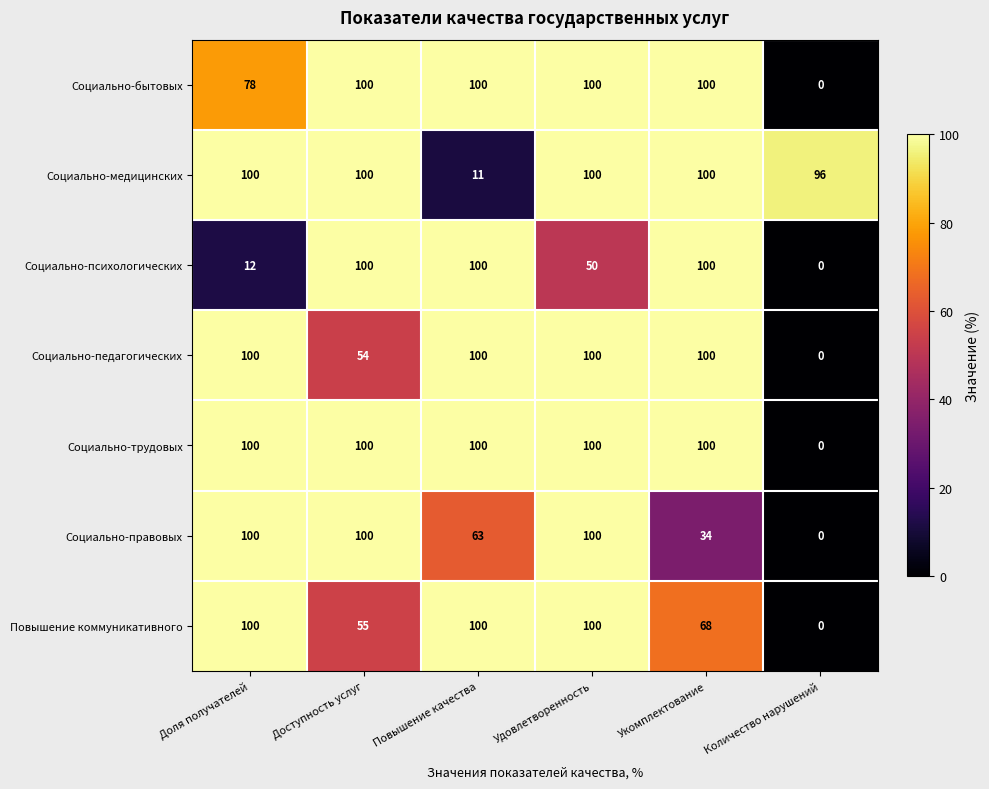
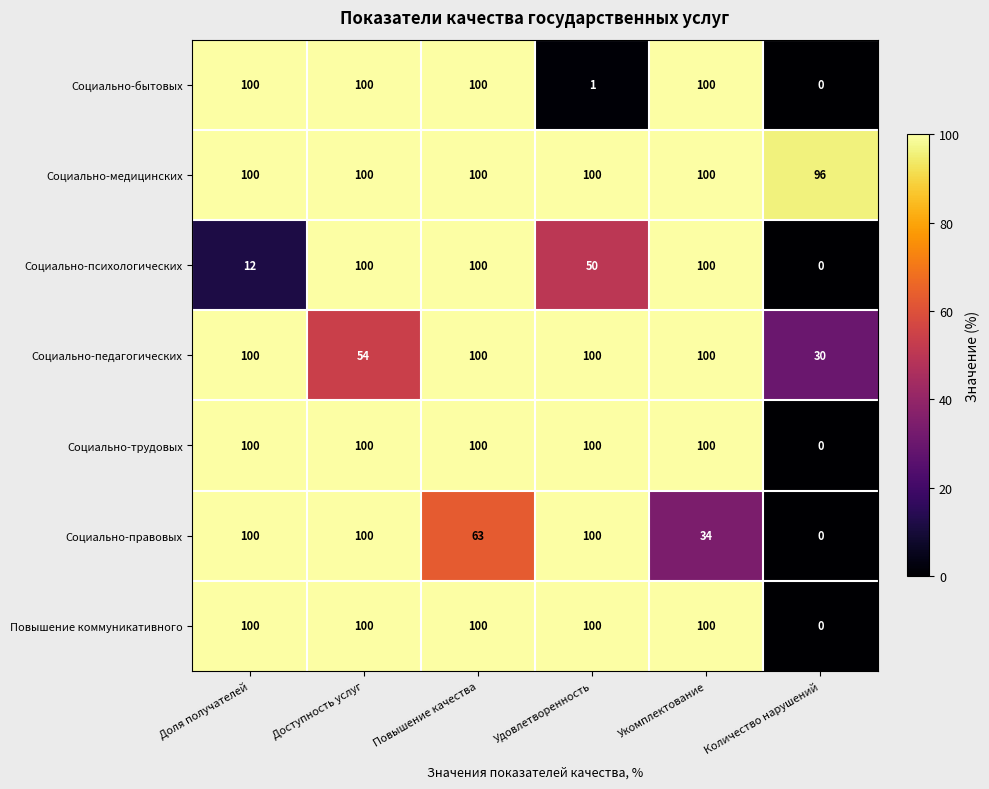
  {
    "Социально-бытовых": {
-     "Доля получателей": 78,
+     "Доля получателей": 100,
      "Доступность услуг": 100,
      "Повышение качества": 100,
-     "Удовлетворенность": 100,
+     "Удовлетворенность": 1,
      "Укомплектование": 100,
      "Количество нарушений": 0
    },
    "Социально-медицинских": {
      "Доля получателей": 100,
      "Доступность услуг": 100,
-     "Повышение качества": 11,
+     "Повышение качества": 100,
      "Удовлетворенность": 100,
      "Укомплектование": 100,
      "Количество нарушений": 96
    },
    "Социально-психологических": {
      "Доля получателей": 12,
      "Доступность услуг": 100,
      "Повышение качества": 100,
      "Удовлетворенность": 50,
      "Укомплектование": 100,
      "Количество нарушений": 0
    },
    "Социально-педагогических": {
      "Доля получателей": 100,
      "Доступность услуг": 54,
      "Повышение качества": 100,
      "Удовлетворенность": 100,
      "Укомплектование": 100,
-     "Количество нарушений": 0
+     "Количество нарушений": 30
    },
    "Социально-трудовых": {
      "Доля получателей": 100,
      "Доступность услуг": 100,
      "Повышение качества": 100,
      "Удовлетворенность": 100,
      "Укомплектование": 100,
      "Количество нарушений": 0
    },
    "Социально-правовых": {
      "Доля получателей": 100,
      "Доступность услуг": 100,
      "Повышение качества": 63,
      "Удовлетворенность": 100,
      "Укомплектование": 34,
      "Количество нарушений": 0
    },
    "Повышение коммуникативного": {
      "Доля получателей": 100,
-     "Доступность услуг": 55,
+     "Доступность услуг": 100,
      "Повышение качества": 100,
      "Удовлетворенность": 100,
-     "Укомплектование": 68,
+     "Укомплектование": 100,
      "Количество нарушений": 0
    }
  }
